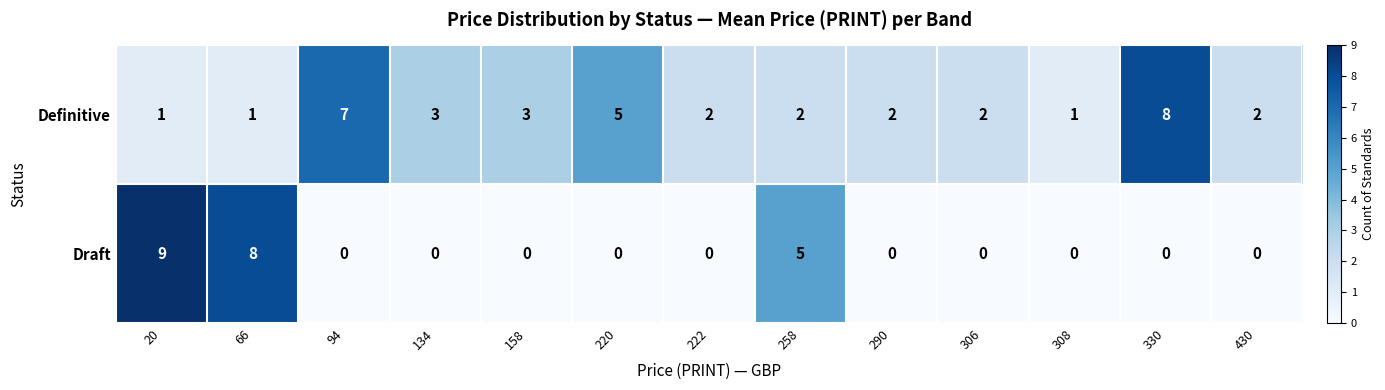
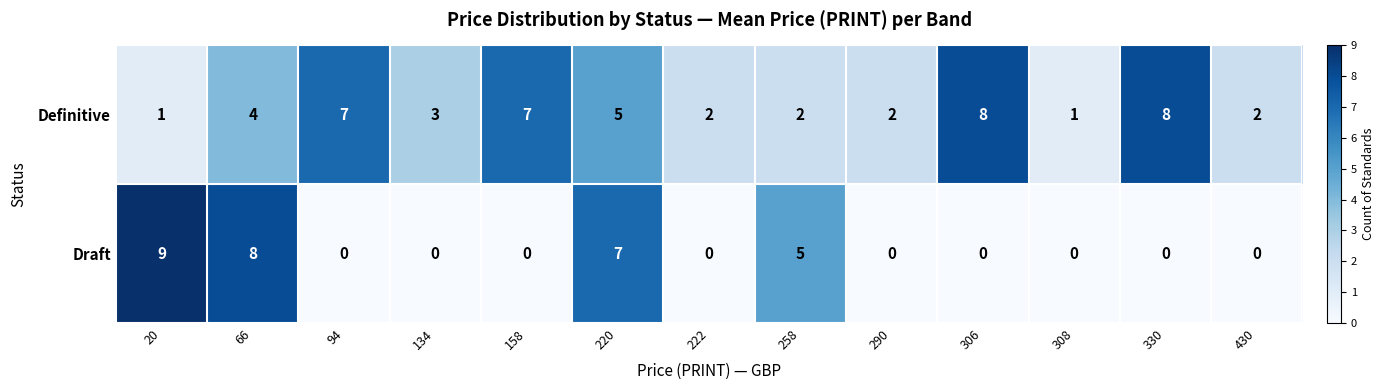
  {
    "Definitive": {
      "20": 1,
-     "66": 1,
+     "66": 4,
      "94": 7,
      "134": 3,
-     "158": 3,
+     "158": 7,
      "220": 5,
      "222": 2,
      "258": 2,
      "290": 2,
-     "306": 2,
+     "306": 8,
      "308": 1,
      "330": 8,
      "430": 2
    },
    "Draft": {
      "20": 9,
      "66": 8,
      "94": 0,
      "134": 0,
      "158": 0,
-     "220": 0,
+     "220": 7,
      "222": 0,
      "258": 5,
      "290": 0,
      "306": 0,
      "308": 0,
      "330": 0,
      "430": 0
    }
  }
